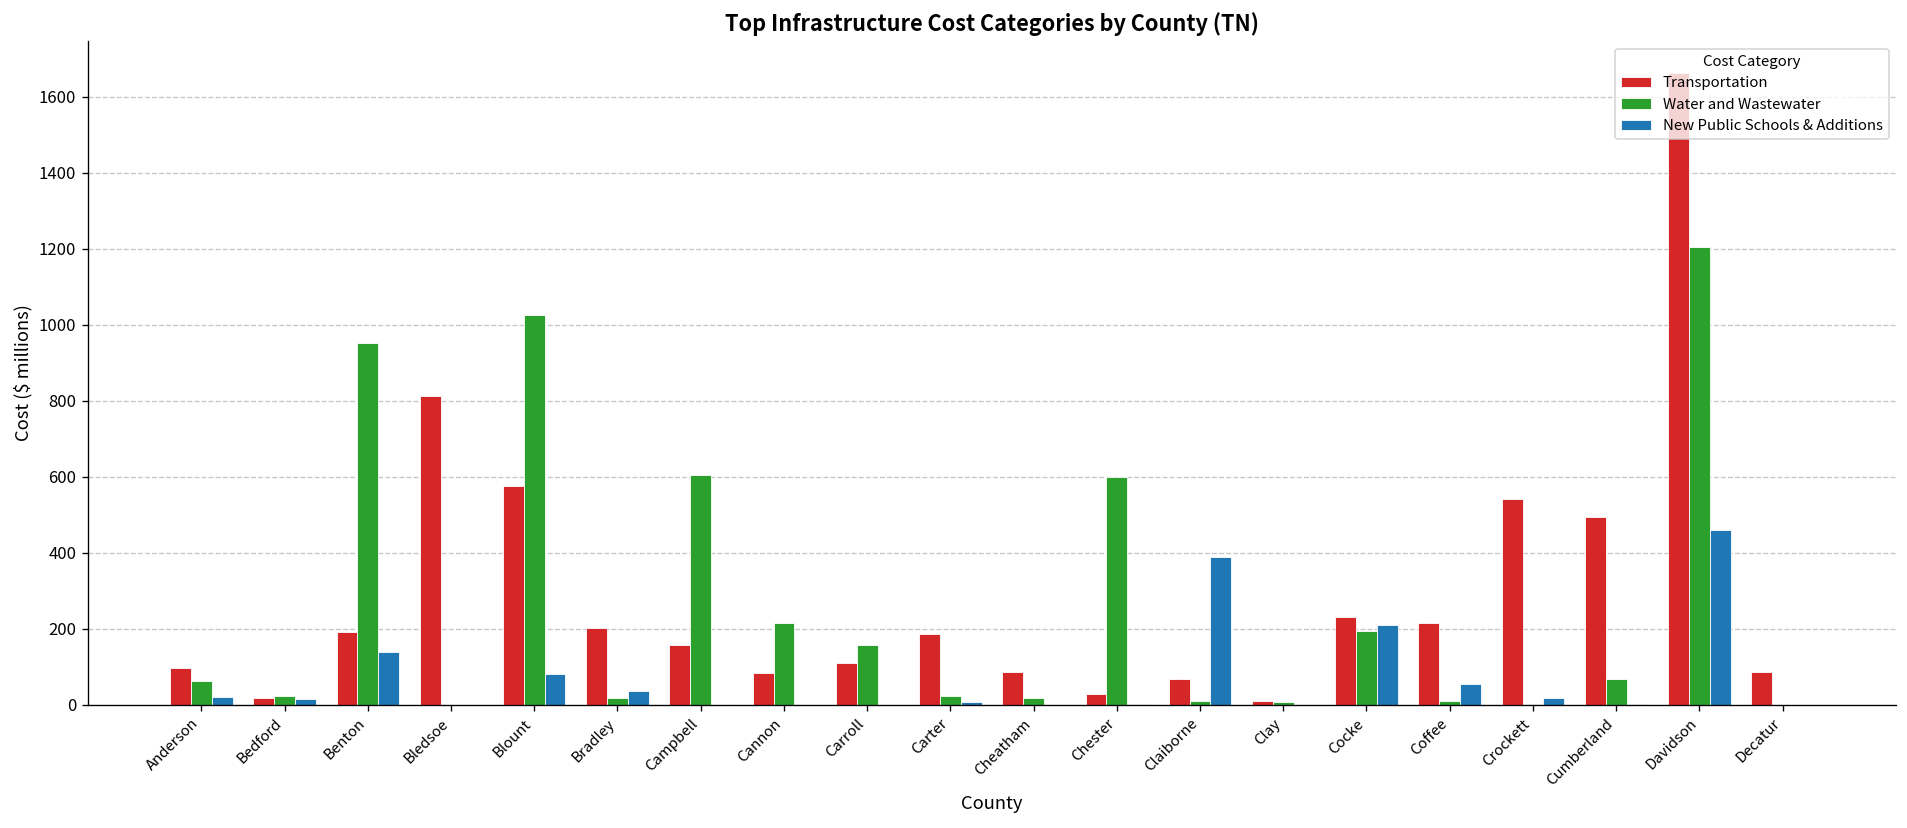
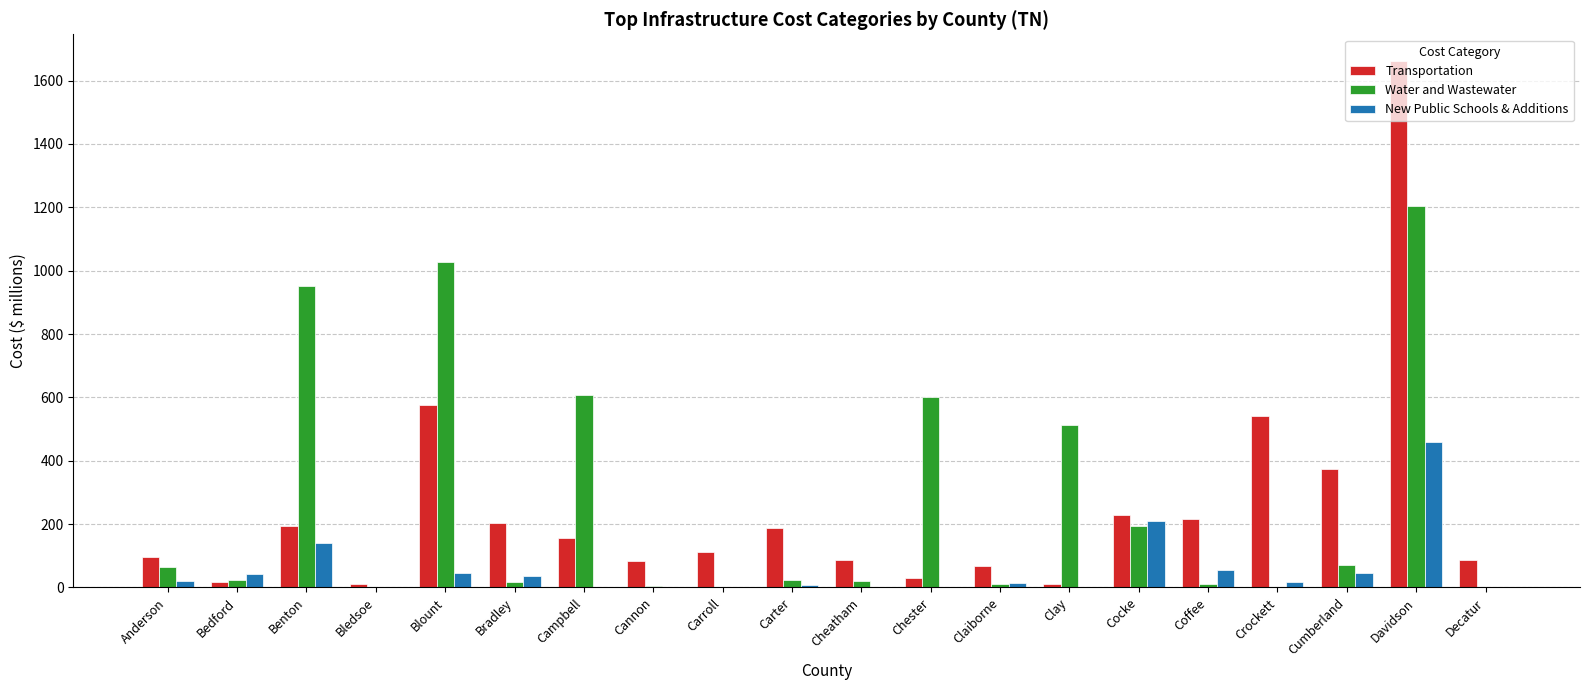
  {
    "Transportation": {
      "Anderson": 100,
      "Bedford": 20,
      "Benton": 190,
-     "Bledsoe": 810,
+     "Bledsoe": 10,
      "Blount": 570,
      "Bradley": 200,
      "Campbell": 160,
      "Cannon": 80,
      "Carroll": 110,
      "Carter": 190,
      "Cheatham": 90,
      "Chester": 30,
      "Claiborne": 70,
      "Clay": 10,
      "Cocke": 230,
      "Coffee": 220,
      "Crockett": 540,
-     "Cumberland": 490,
+     "Cumberland": 370,
      "Decatur": 90
    },
    "Water and Wastewater": {
      "Anderson": 60,
      "Bedford": 20,
      "Benton": 950,
      "Blount": 1030,
      "Bradley": 20,
      "Campbell": 610,
-     "Cannon": 220,
-     "Carroll": 160,
+     "Cannon": 10,
+     "Carroll": 0,
      "Carter": 20,
      "Cheatham": 20,
      "Chester": 600,
      "Claiborne": 10,
-     "Clay": 10,
+     "Clay": 510,
      "Cocke": 200,
      "Coffee": 10,
      "Cumberland": 70,
      "Davidson": 1210,
      "Decatur": 0
    },
    "New Public Schools & Additions": {
      "Anderson": 20,
-     "Bedford": 20,
+     "Bedford": 40,
      "Benton": 140,
      "Bledsoe": 0,
-     "Blount": 80,
+     "Blount": 50,
      "Bradley": 40,
      "Campbell": 0,
      "Cannon": 0,
      "Carroll": 0,
      "Cheatham": 0,
-     "Claiborne": 390,
+     "Claiborne": 10,
      "Cocke": 210,
      "Coffee": 60,
      "Crockett": 20,
-     "Cumberland": 0,
+     "Cumberland": 50,
      "Davidson": 460,
      "Decatur": 0
    }
  }
